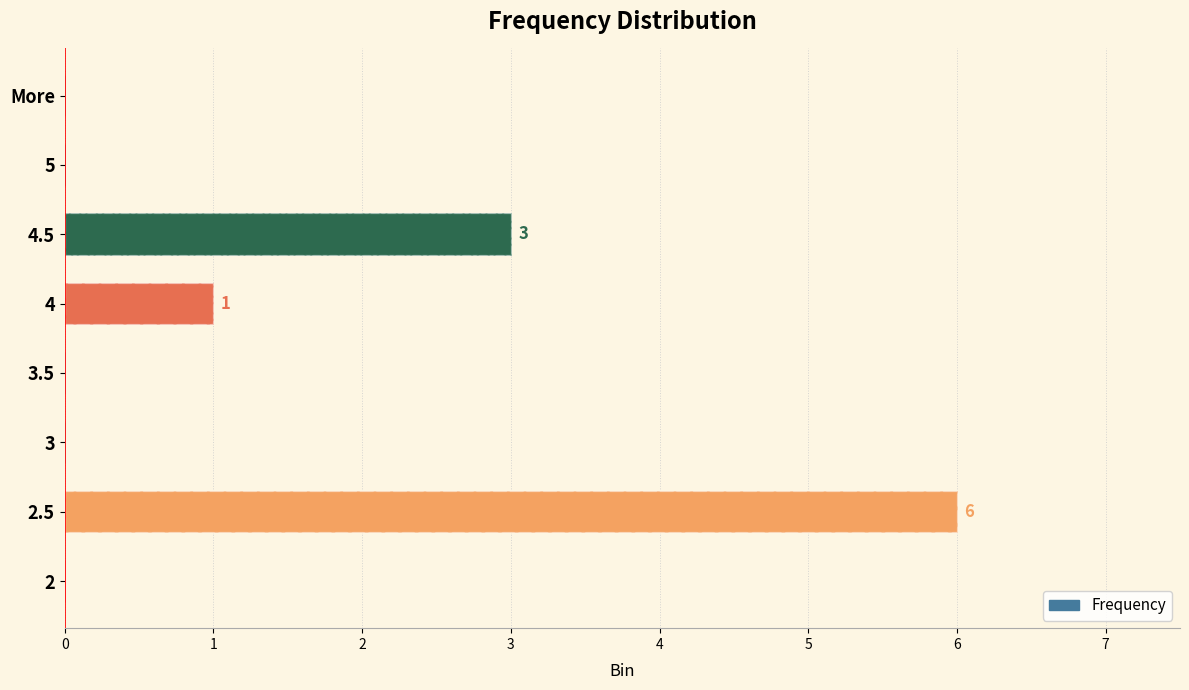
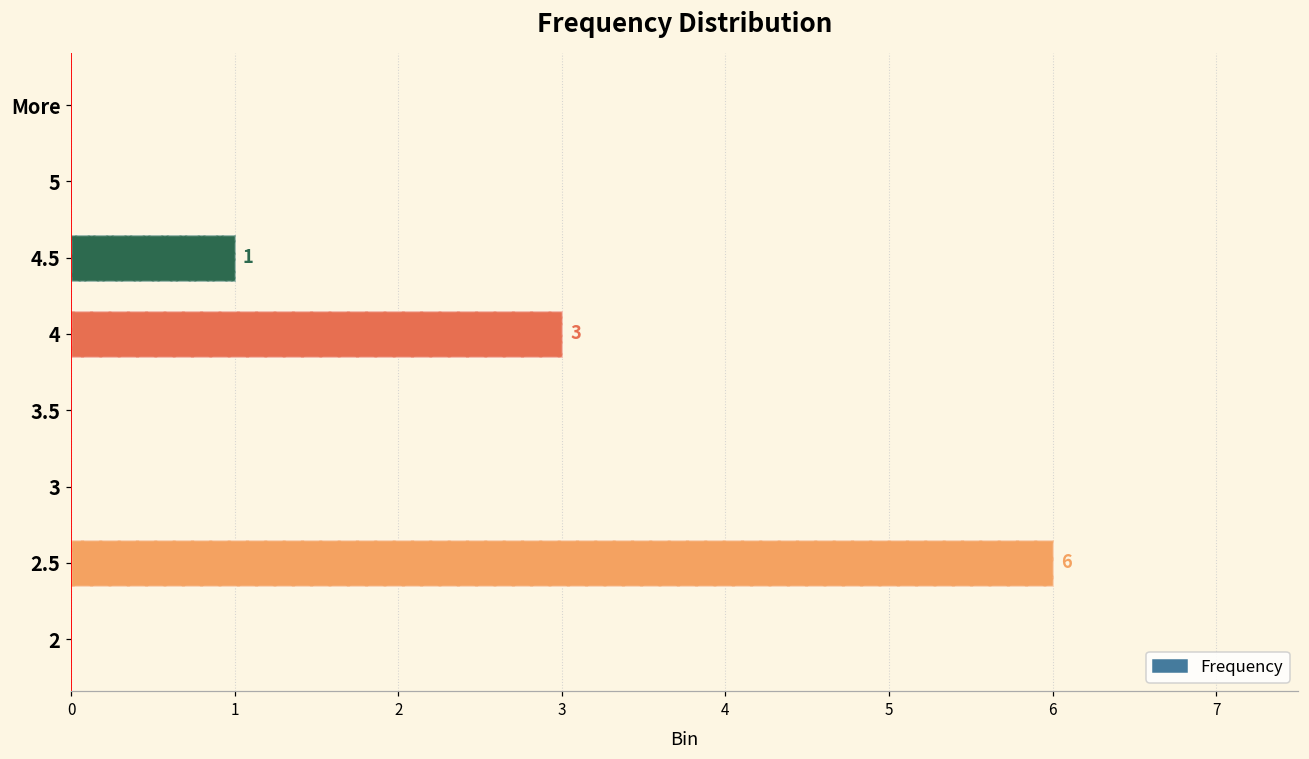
  {
-   "4.5": 3,
-   "4": 1,
+   "4.5": 1,
+   "4": 3,
    "2.5": 6
  }
